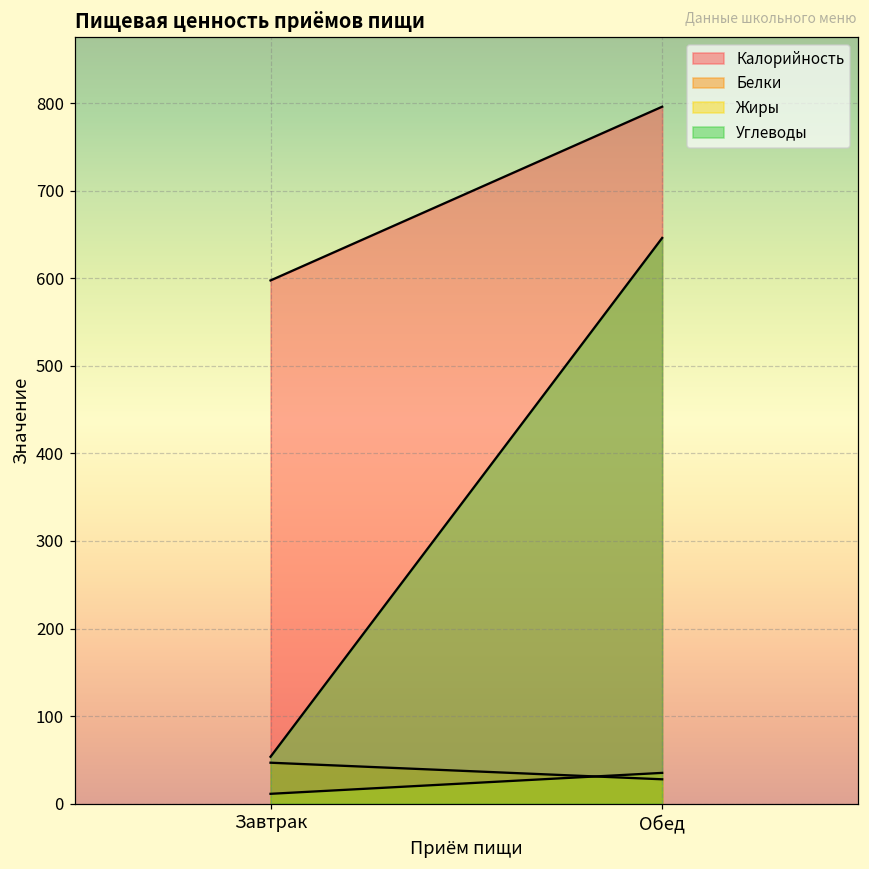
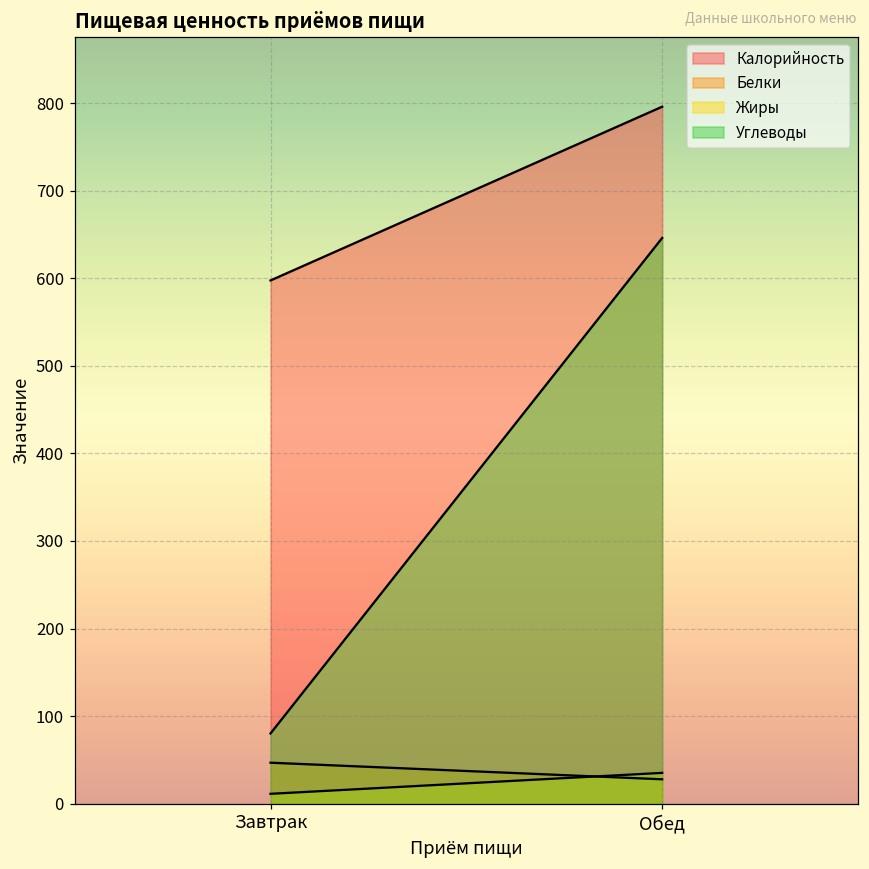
  {
    "Калорийность": {
      "Завтрак": 600,
      "Обед": 800
    },
    "Углеводы": {
-     "Завтрак": 50,
+     "Завтрак": 80,
      "Обед": 650
    }
  }
